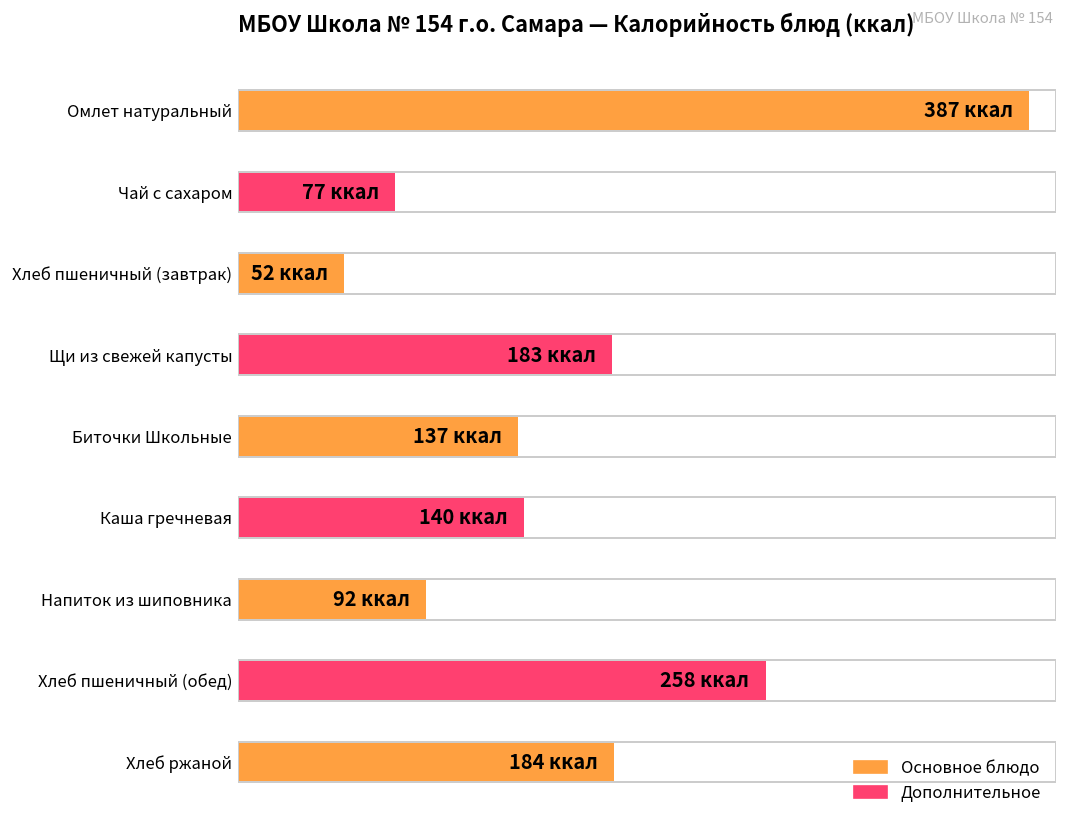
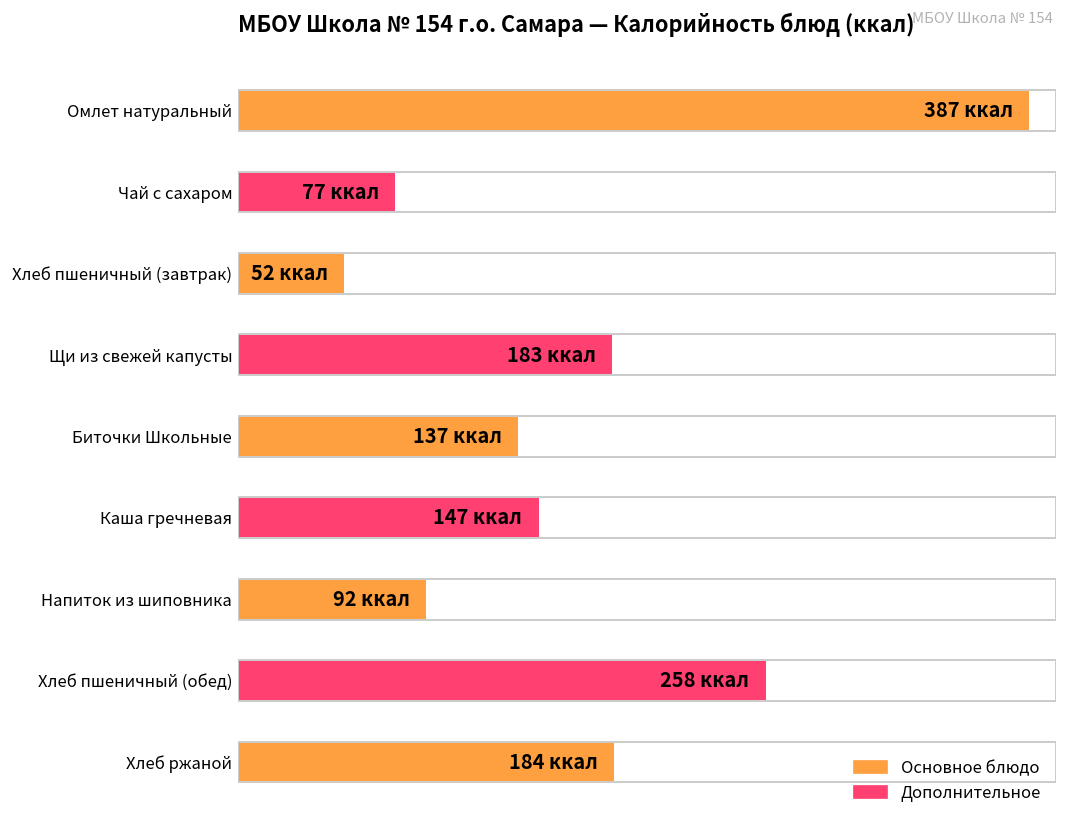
  {
    "Омлет натуральный": 387,
    "Чай с сахаром": 77,
    "Хлеб пшеничный (завтрак)": 52,
    "Щи из свежей капусты": 183,
    "Биточки Школьные": 137,
-   "Каша гречневая": 140,
+   "Каша гречневая": 147,
    "Напиток из шиповника": 92,
    "Хлеб пшеничный (обед)": 258,
    "Хлеб ржаной": 184
  }
